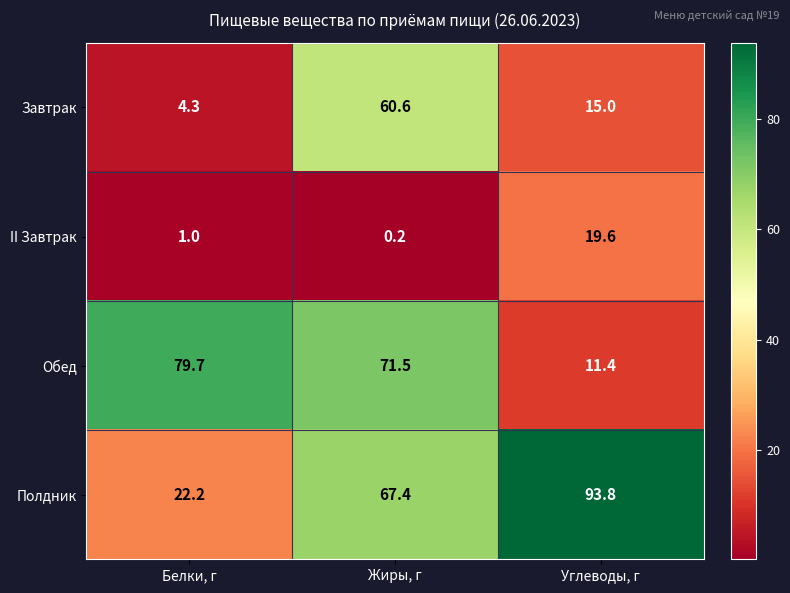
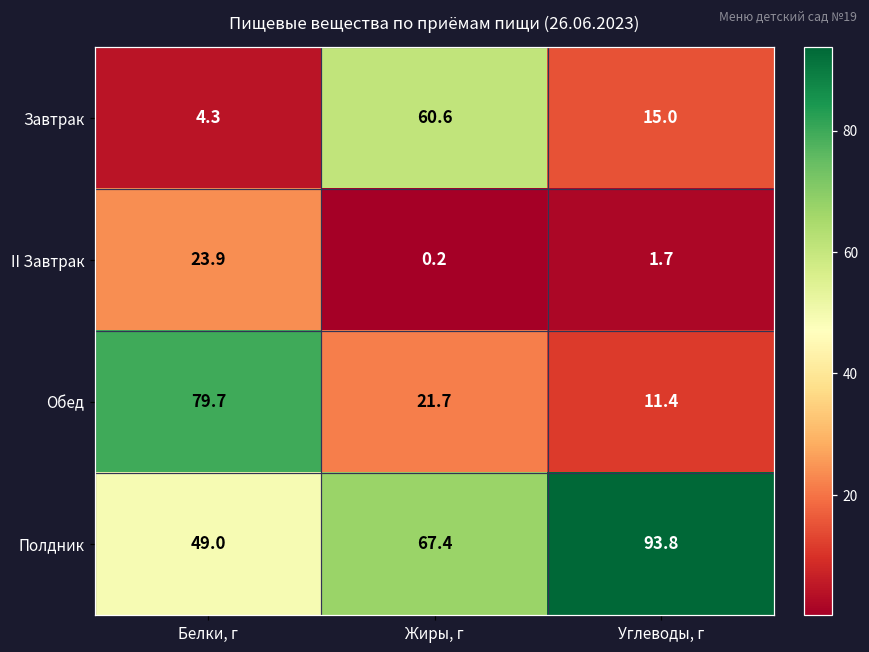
  {
    "Завтрак": {
      "Белки, г": 4.3,
      "Жиры, г": 60.6,
      "Углеводы, г": 15.0
    },
    "II Завтрак": {
-     "Белки, г": 1.0,
+     "Белки, г": 23.9,
      "Жиры, г": 0.2,
-     "Углеводы, г": 19.6
+     "Углеводы, г": 1.7
    },
    "Обед": {
      "Белки, г": 79.7,
-     "Жиры, г": 71.5,
+     "Жиры, г": 21.7,
      "Углеводы, г": 11.4
    },
    "Полдник": {
-     "Белки, г": 22.2,
+     "Белки, г": 49.0,
      "Жиры, г": 67.4,
      "Углеводы, г": 93.8
    }
  }
